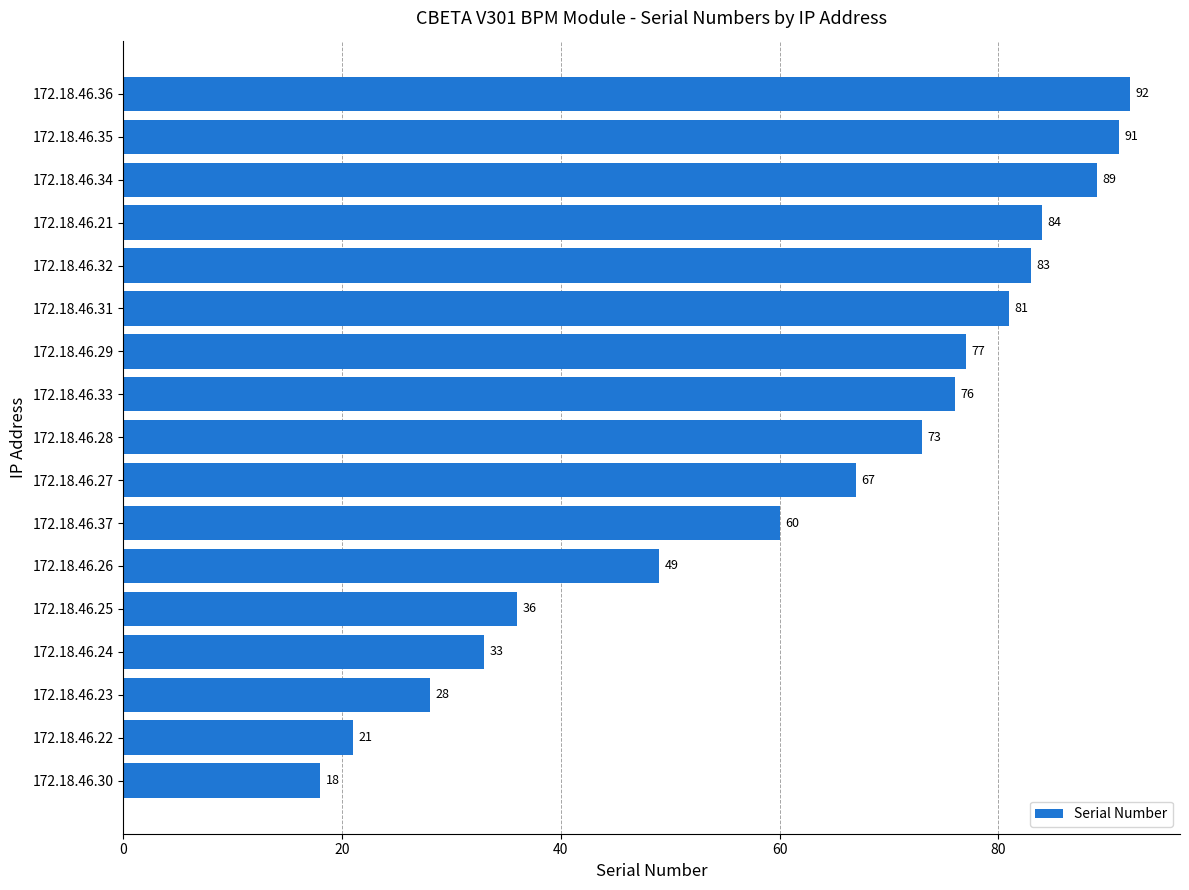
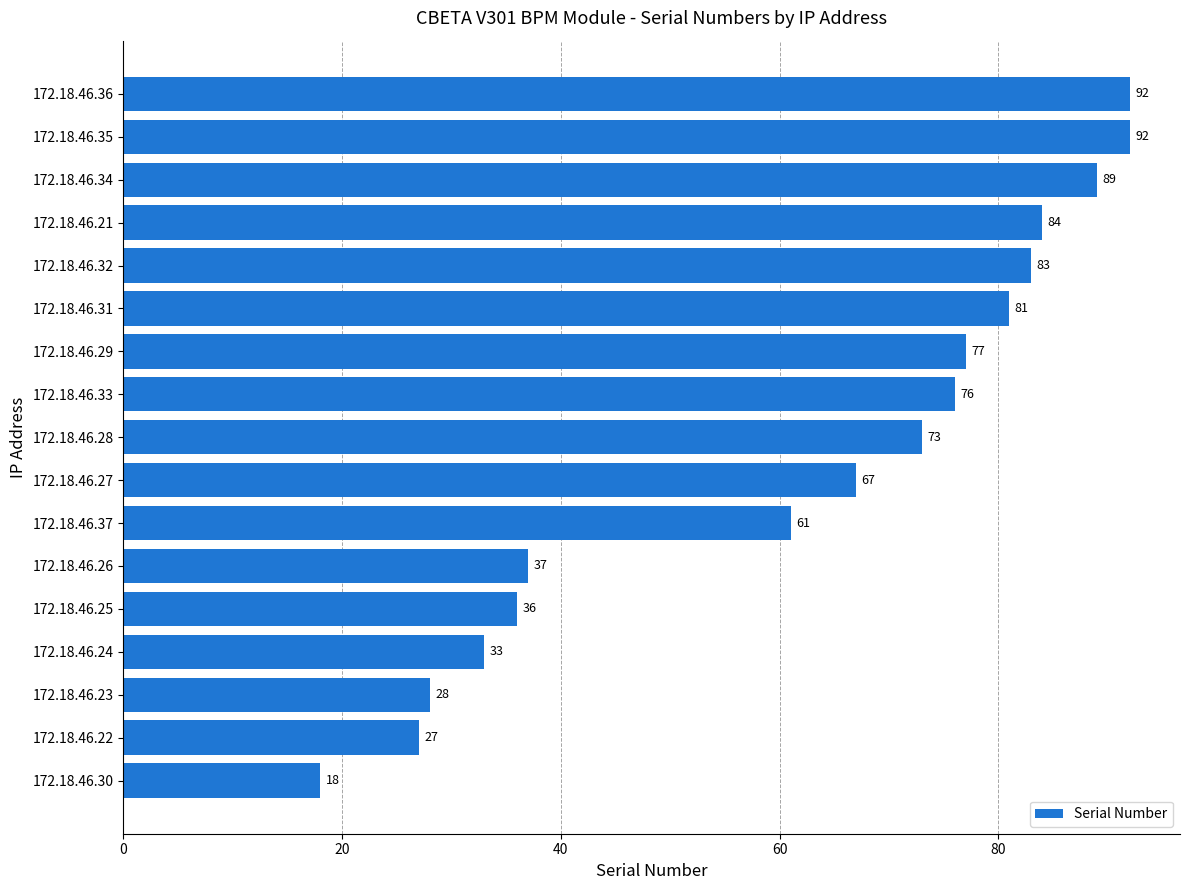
  {
    "172.18.46.36": 92,
-   "172.18.46.35": 91,
+   "172.18.46.35": 92,
    "172.18.46.34": 89,
    "172.18.46.21": 84,
    "172.18.46.32": 83,
    "172.18.46.31": 81,
    "172.18.46.29": 77,
    "172.18.46.33": 76,
    "172.18.46.28": 73,
    "172.18.46.27": 67,
-   "172.18.46.37": 60,
-   "172.18.46.26": 49,
+   "172.18.46.37": 61,
+   "172.18.46.26": 37,
    "172.18.46.25": 36,
    "172.18.46.24": 33,
    "172.18.46.23": 28,
-   "172.18.46.22": 21,
+   "172.18.46.22": 27,
    "172.18.46.30": 18
  }
